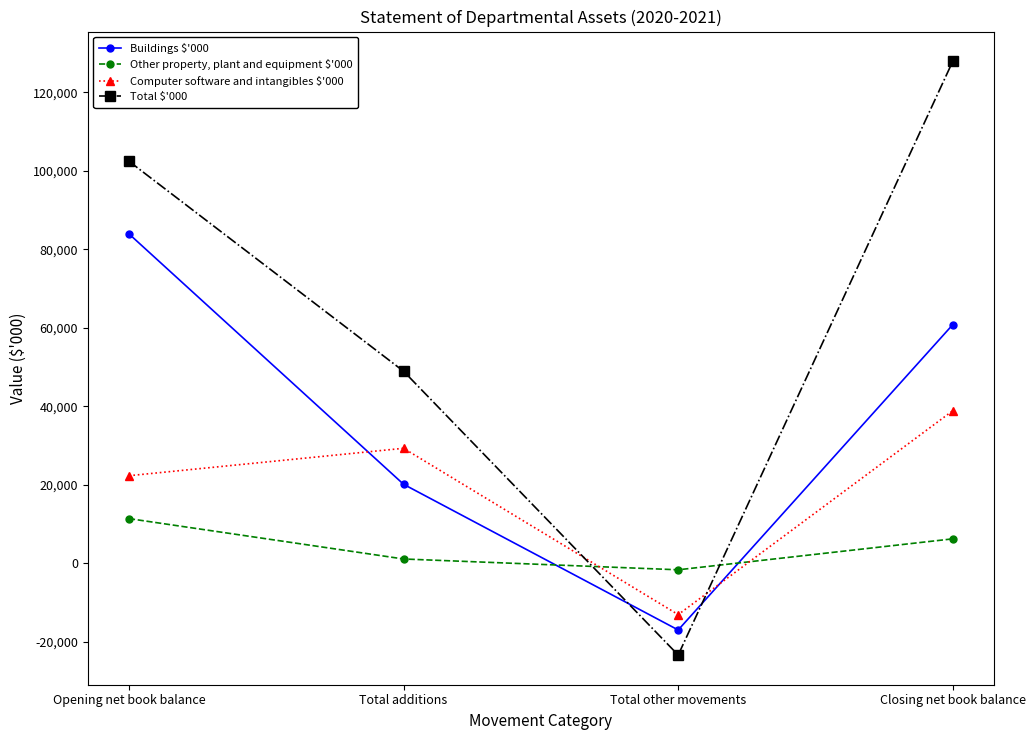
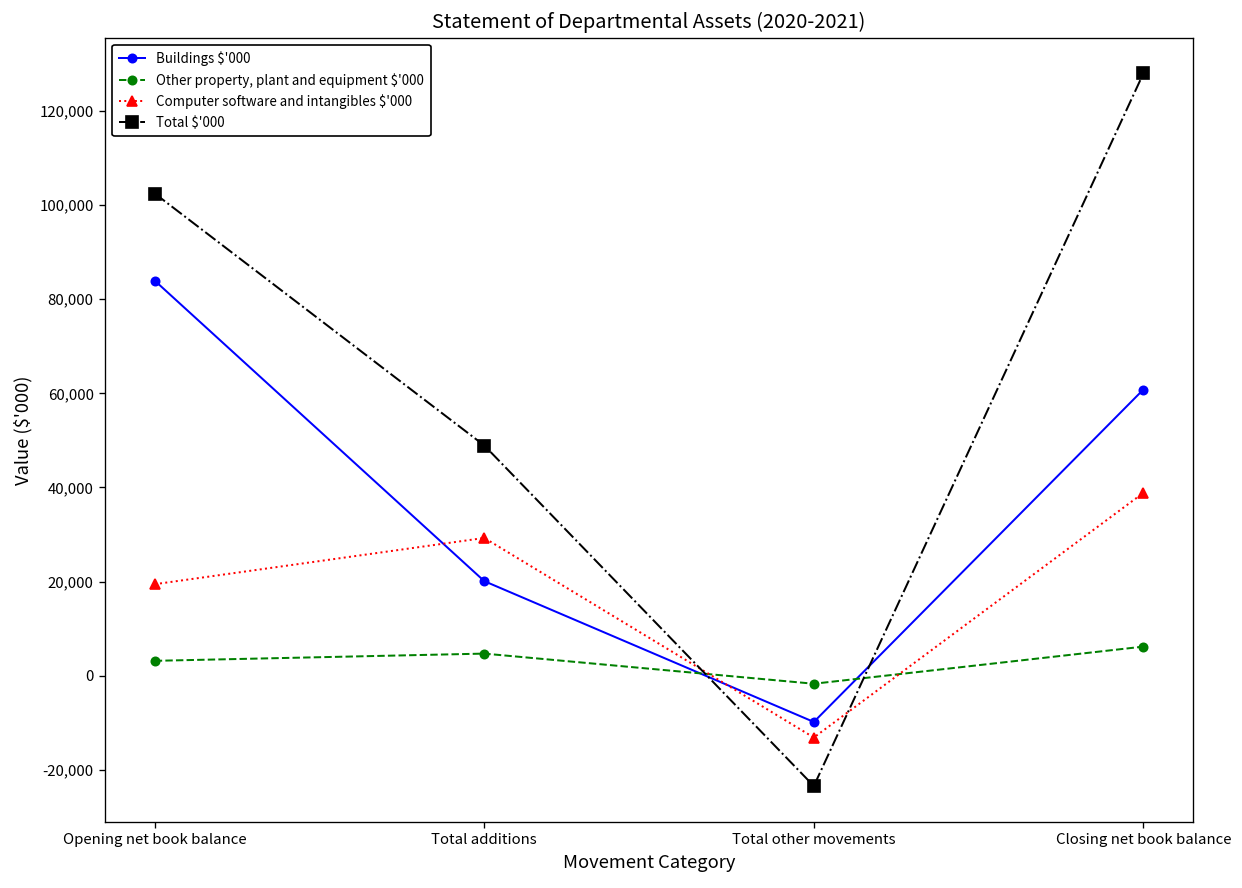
  {
    "Buildings $'000": {
      "Opening net book balance": "84,000",
      "Total additions": "20,000",
-     "Total other movements": "-17,000",
+     "Total other movements": "-10,000",
      "Closing net book balance": "61,000"
    },
    "Other property, plant and equipment $'000": {
-     "Opening net book balance": "11,000",
-     "Total additions": "1,000",
+     "Opening net book balance": "3,000",
+     "Total additions": "5,000",
      "Total other movements": "-2,000",
      "Closing net book balance": "6,000"
    },
    "Computer software and intangibles $'000": {
-     "Opening net book balance": "22,000",
+     "Opening net book balance": "19,000",
      "Total additions": "29,000",
      "Total other movements": "-13,000",
      "Closing net book balance": "39,000"
    },
    "Total $'000": {
      "Opening net book balance": "102,000",
      "Total additions": "49,000",
      "Total other movements": "-23,000",
      "Closing net book balance": "128,000"
    }
  }
